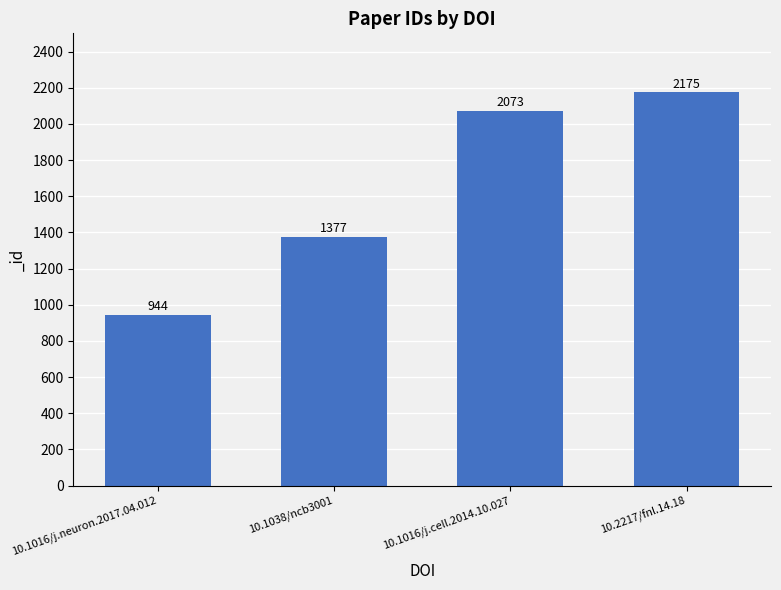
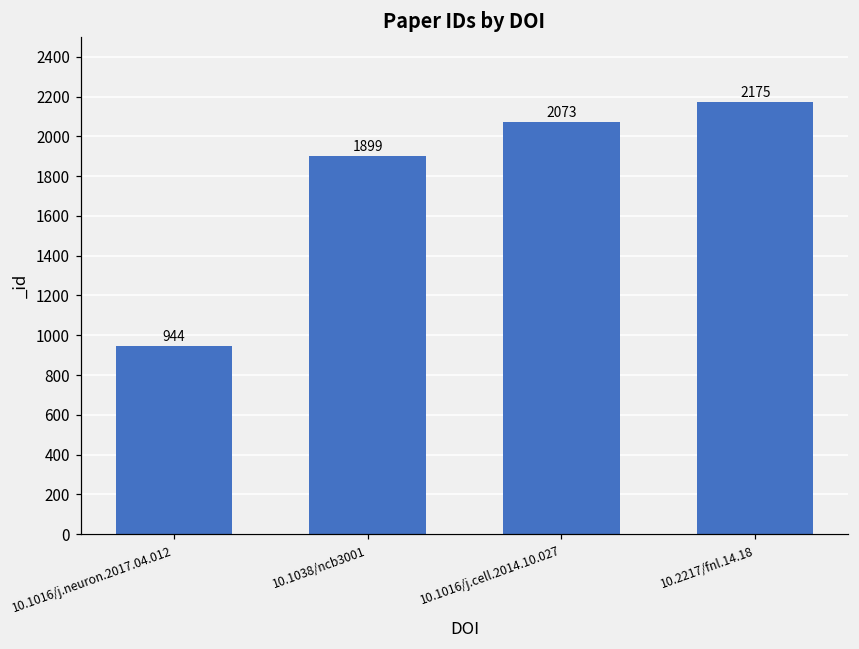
  {
    "10.1016/j.neuron.2017.04.012": 944,
-   "10.1038/ncb3001": 1377,
+   "10.1038/ncb3001": 1899,
    "10.1016/j.cell.2014.10.027": 2073,
    "10.2217/fnl.14.18": 2175
  }
